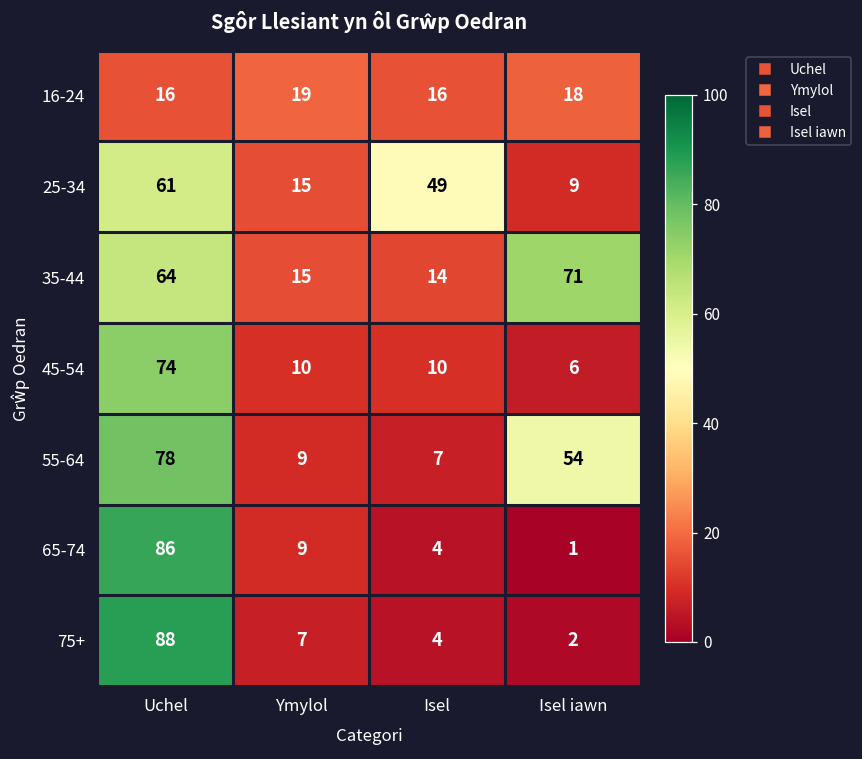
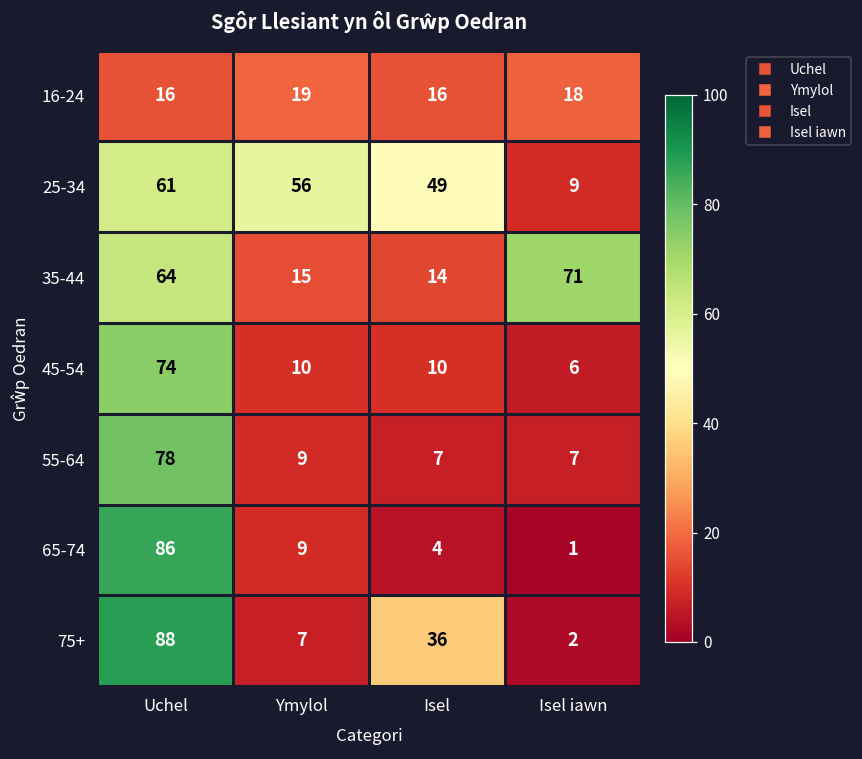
  {
    "16-24": {
      "Uchel": 16,
      "Ymylol": 19,
      "Isel": 16,
      "Isel iawn": 18
    },
    "25-34": {
      "Uchel": 61,
-     "Ymylol": 15,
+     "Ymylol": 56,
      "Isel": 49,
      "Isel iawn": 9
    },
    "35-44": {
      "Uchel": 64,
      "Ymylol": 15,
      "Isel": 14,
      "Isel iawn": 71
    },
    "45-54": {
      "Uchel": 74,
      "Ymylol": 10,
      "Isel": 10,
      "Isel iawn": 6
    },
    "55-64": {
      "Uchel": 78,
      "Ymylol": 9,
      "Isel": 7,
-     "Isel iawn": 54
+     "Isel iawn": 7
    },
    "65-74": {
      "Uchel": 86,
      "Ymylol": 9,
      "Isel": 4,
      "Isel iawn": 1
    },
    "75+": {
      "Uchel": 88,
      "Ymylol": 7,
-     "Isel": 4,
+     "Isel": 36,
      "Isel iawn": 2
    }
  }
